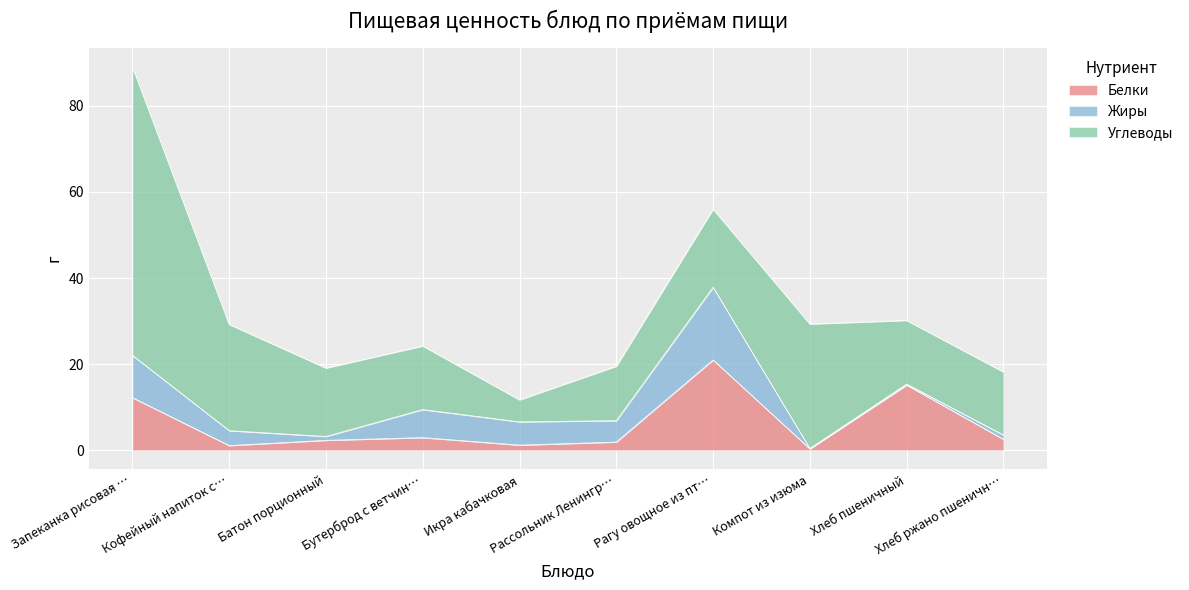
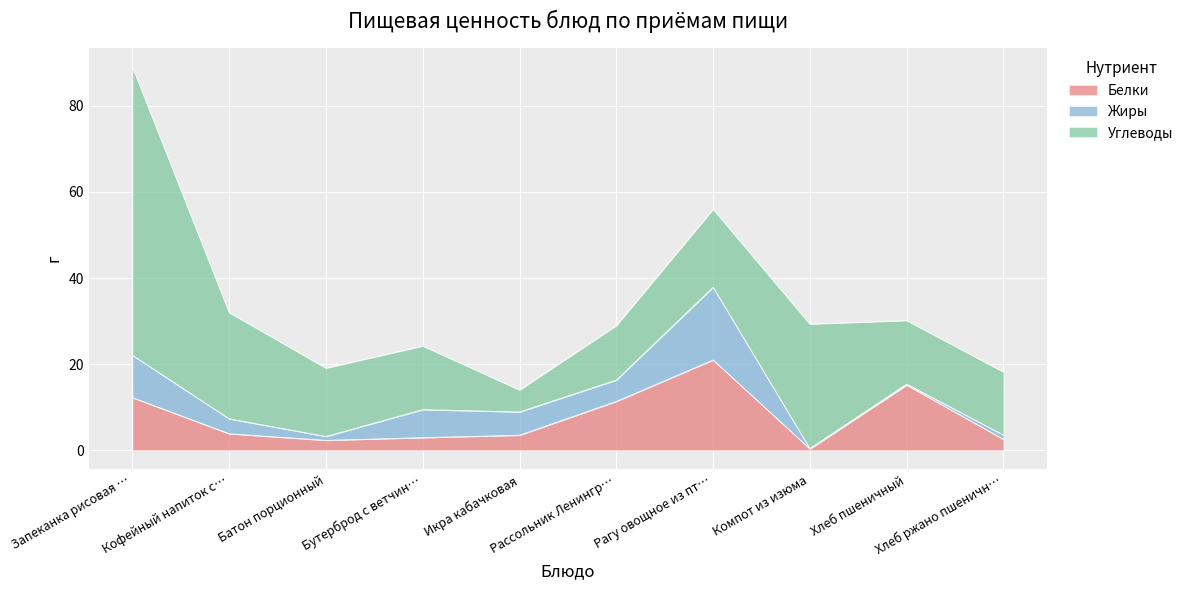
  {
    "Белки": {
      "Запеканка рисовая …": 12,
-     "Кофейный напиток с…": 1,
+     "Кофейный напиток с…": 4,
      "Батон порционный": 2,
      "Бутерброд с ветчин…": 3,
-     "Икра кабачковая": 1,
-     "Рассольник Ленингр…": 2,
+     "Икра кабачковая": 4,
+     "Рассольник Ленингр…": 11,
      "Рагу овощное из пт…": 21,
      "Хлеб ржано пшеничн…": 3
    }
  }
